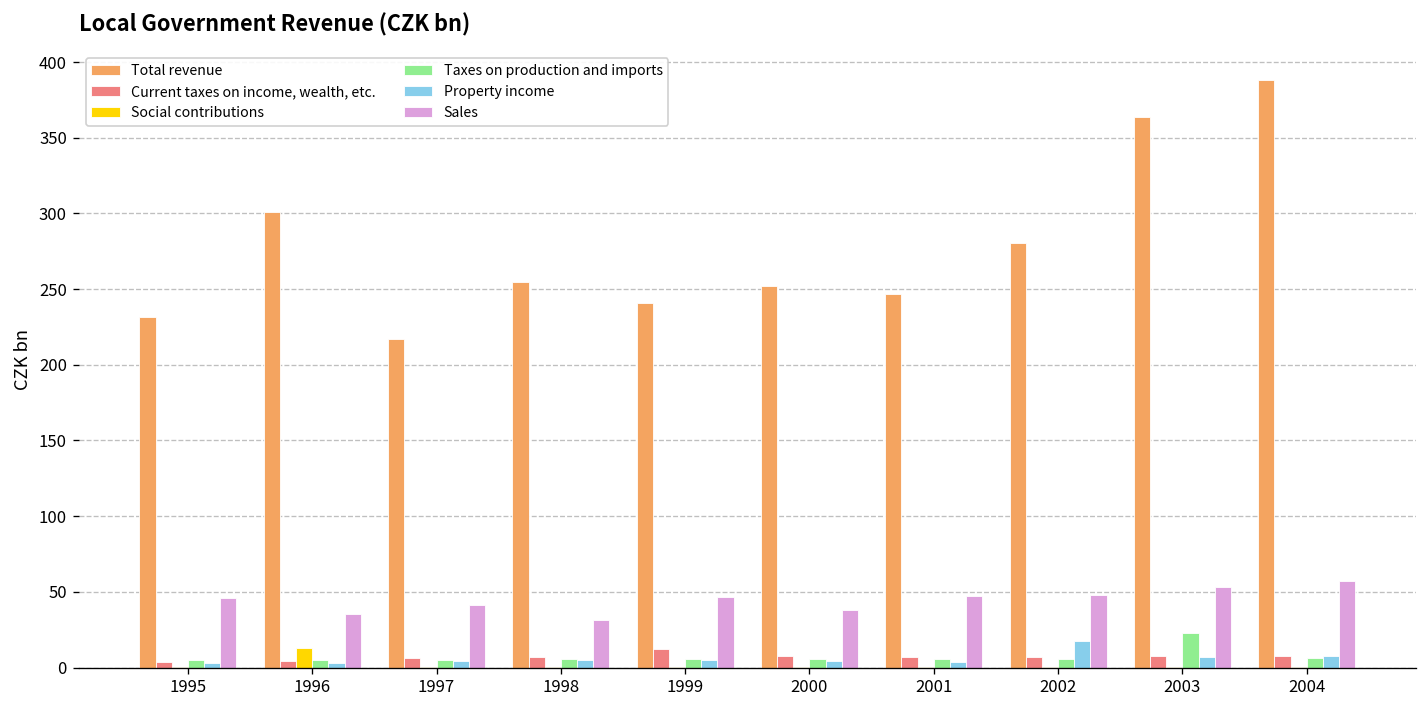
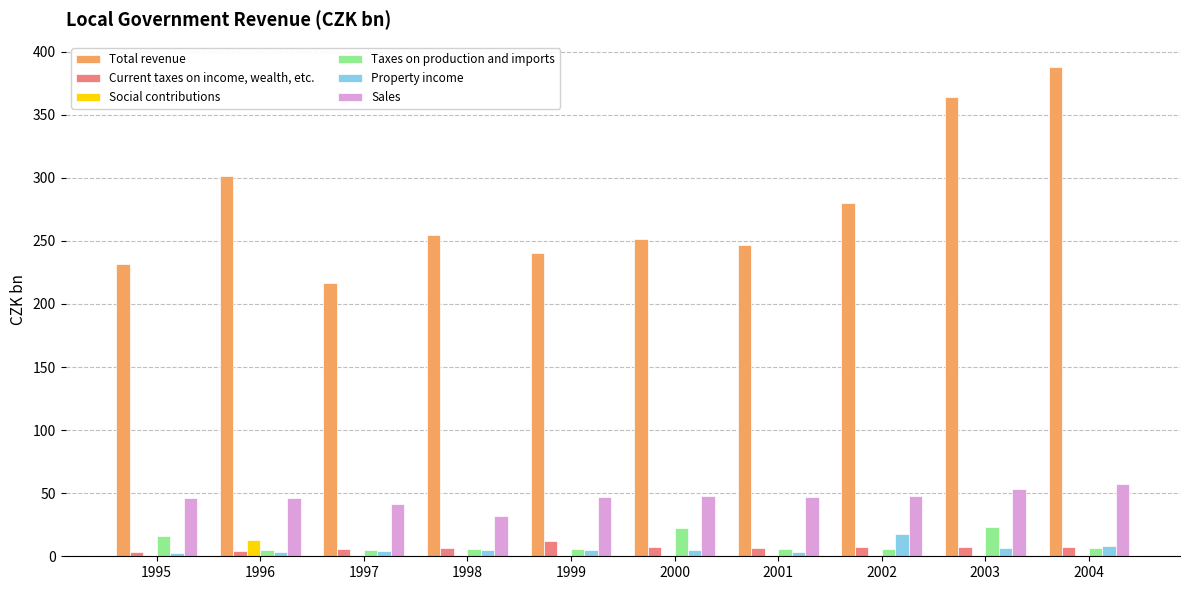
  {
    "Social contributions": {
      "1996": 13
    },
    "Taxes on production and imports": {
-     "1995": 5,
+     "1995": 16,
      "1996": 5,
      "1997": 5,
      "1998": 5,
      "1999": 5,
-     "2000": 6,
+     "2000": 22,
      "2001": 6,
      "2002": 6,
      "2003": 23,
      "2004": 7
    },
    "Property income": {
      "1995": 3,
      "1996": 3,
      "1997": 4,
      "1998": 5,
      "1999": 5,
      "2000": 5,
      "2001": 4,
      "2002": 18,
      "2003": 7,
      "2004": 8
    },
    "Sales": {
      "1995": 46,
-     "1996": 35,
+     "1996": 47,
      "1997": 41,
      "1998": 32,
      "1999": 47,
-     "2000": 38,
+     "2000": 48,
      "2001": 47,
      "2002": 48,
      "2003": 53,
      "2004": 57
    }
  }
